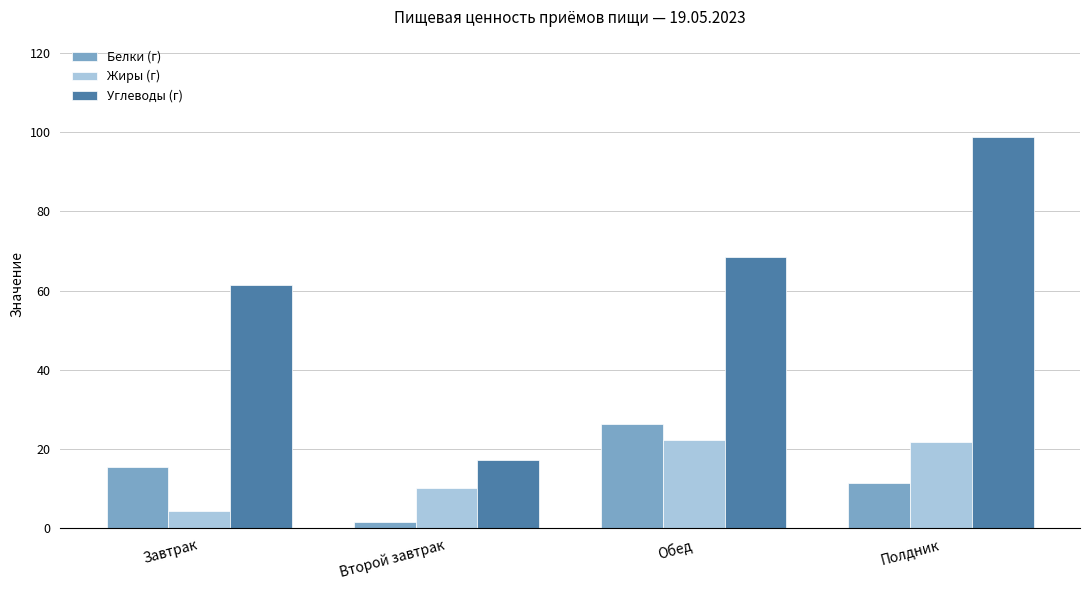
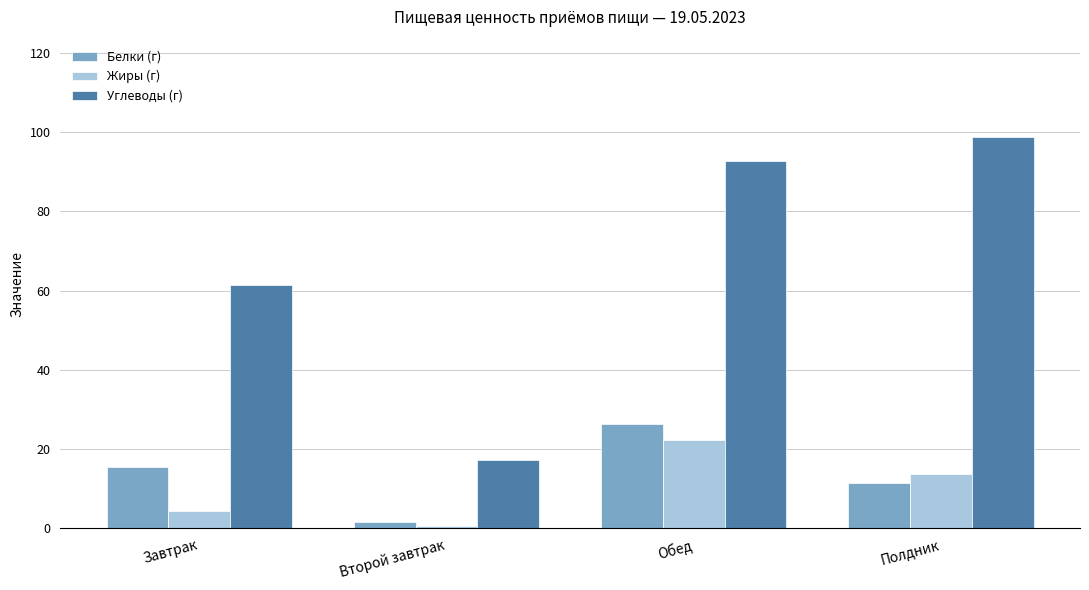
  {
    "Белки (г)": {
      "Завтрак": 15,
      "Второй завтрак": 2,
      "Обед": 26,
      "Полдник": 12
    },
    "Жиры (г)": {
      "Завтрак": 4,
-     "Второй завтрак": 10,
+     "Второй завтрак": 1,
      "Обед": 22,
-     "Полдник": 22
+     "Полдник": 14
    },
    "Углеводы (г)": {
      "Завтрак": 61,
      "Второй завтрак": 17,
-     "Обед": 69,
+     "Обед": 93,
      "Полдник": 99
    }
  }
